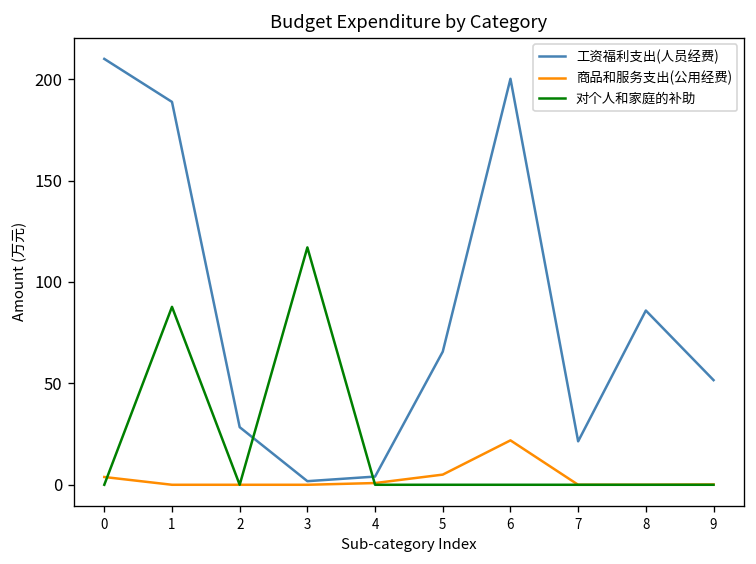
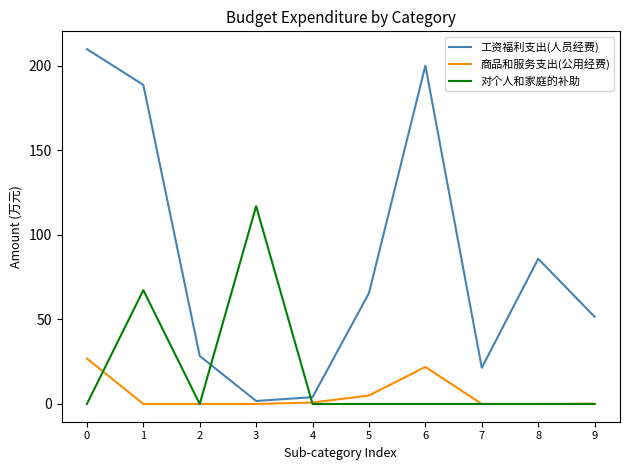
  {
    "工资福利支出(人员经费)": {
      "0": 210,
      "1": 189,
      "2": 28,
      "3": 2,
      "4": 4,
      "5": 66,
      "6": 200,
      "7": 21,
      "8": 86,
      "9": 52
    },
    "商品和服务支出(公用经费)": {
-     "0": 4,
+     "0": 27,
      "1": 0,
      "3": 0,
      "5": 5,
      "6": 22
    },
    "对个人和家庭的补助": {
      "0": 0,
-     "1": 88,
+     "1": 67,
      "3": 117,
      "5": 0,
      "6": 0
    }
  }
